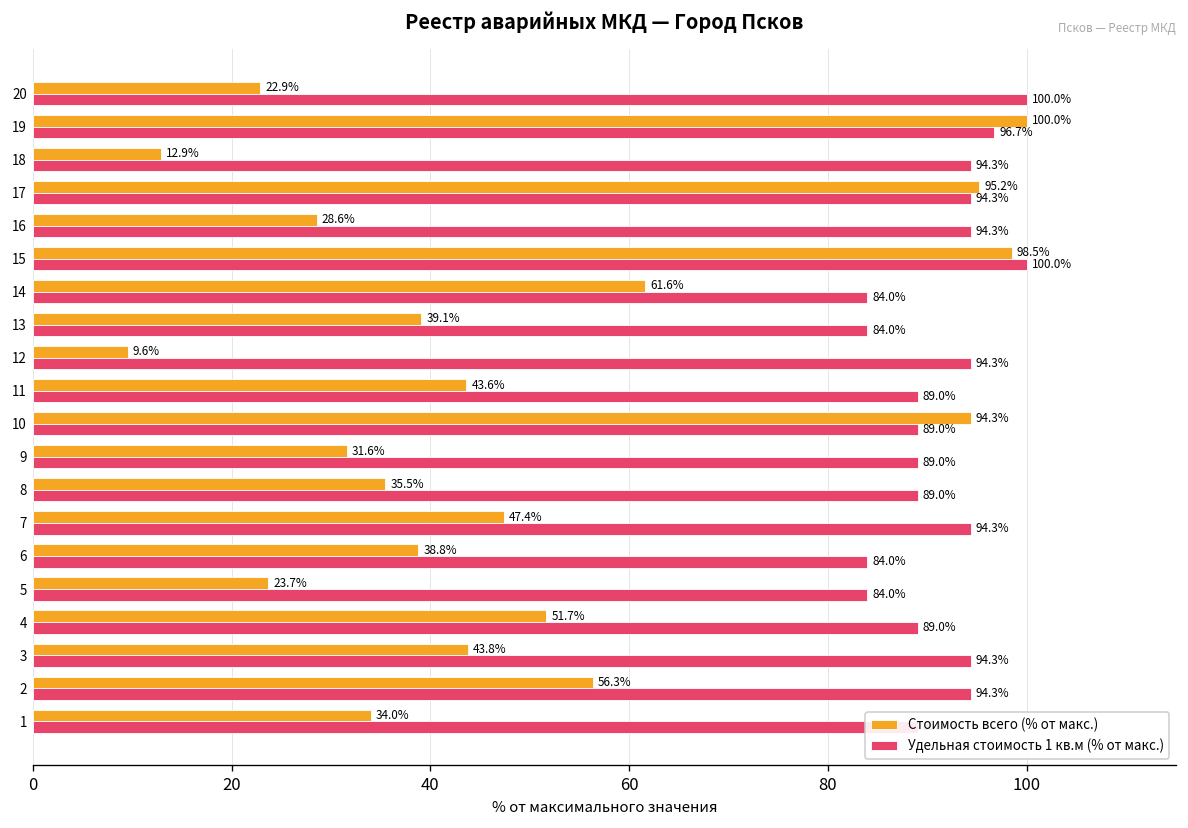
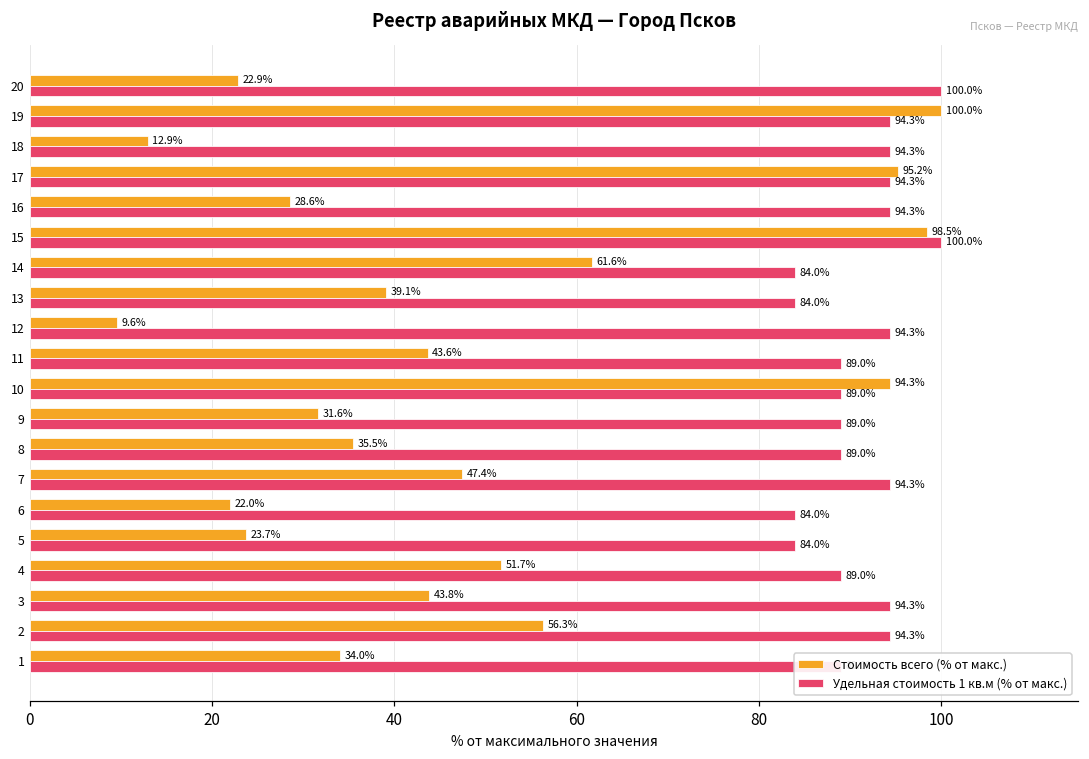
  {
    "Стоимость всего (% от макс.)": {
      "20": "22.9%",
      "19": "100.0%",
      "18": "12.9%",
      "17": "95.2%",
      "16": "28.6%",
      "15": "98.5%",
      "14": "61.6%",
      "13": "39.1%",
      "12": "9.6%",
      "11": "43.6%",
      "10": "94.3%",
      "9": "31.6%",
      "8": "35.5%",
      "7": "47.4%",
-     "6": "38.8%",
+     "6": "22.0%",
      "5": "23.7%",
      "4": "51.7%",
      "3": "43.8%",
      "2": "56.3%",
      "1": "34.0%"
    },
    "Удельная стоимость 1 кв.м (% от макс.)": {
      "20": "100.0%",
-     "19": "96.7%",
+     "19": "94.3%",
      "18": "94.3%",
      "17": "94.3%",
      "16": "94.3%",
      "15": "100.0%",
      "14": "84.0%",
      "13": "84.0%",
      "12": "94.3%",
      "11": "89.0%",
      "10": "89.0%",
      "9": "89.0%",
      "8": "89.0%",
      "7": "94.3%",
      "6": "84.0%",
      "5": "84.0%",
      "4": "89.0%",
      "3": "94.3%",
      "2": "94.3%"
    }
  }
